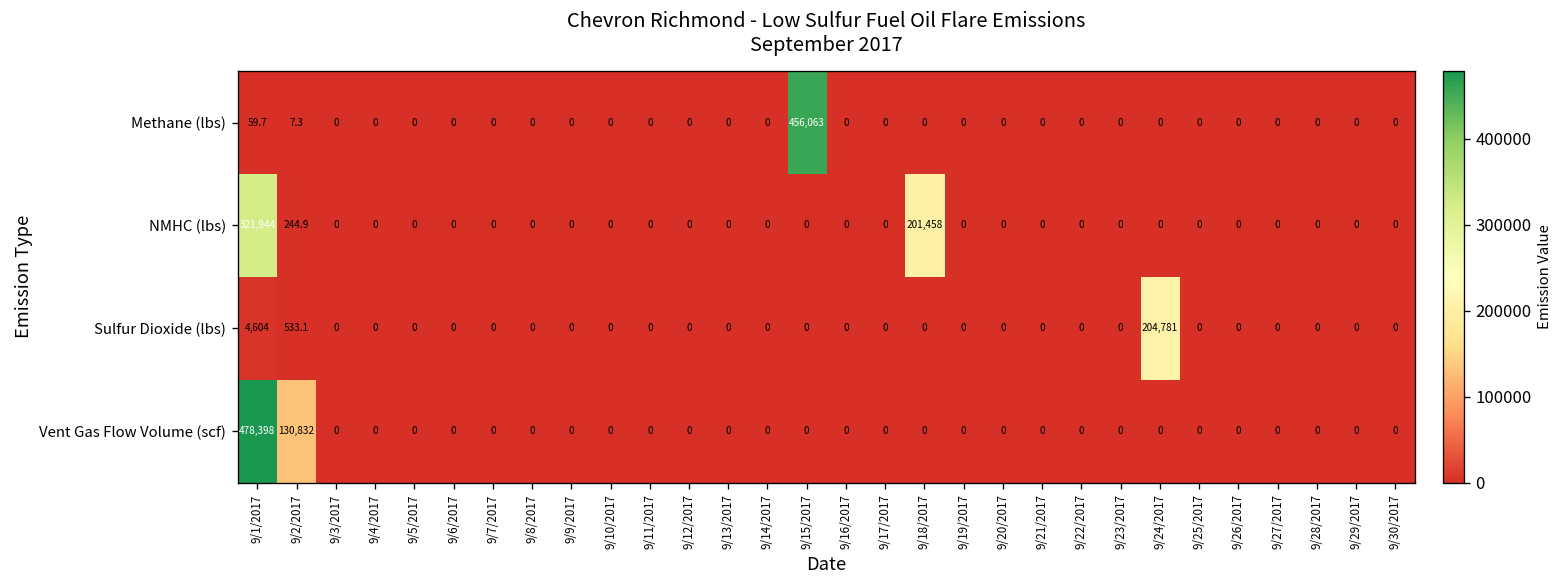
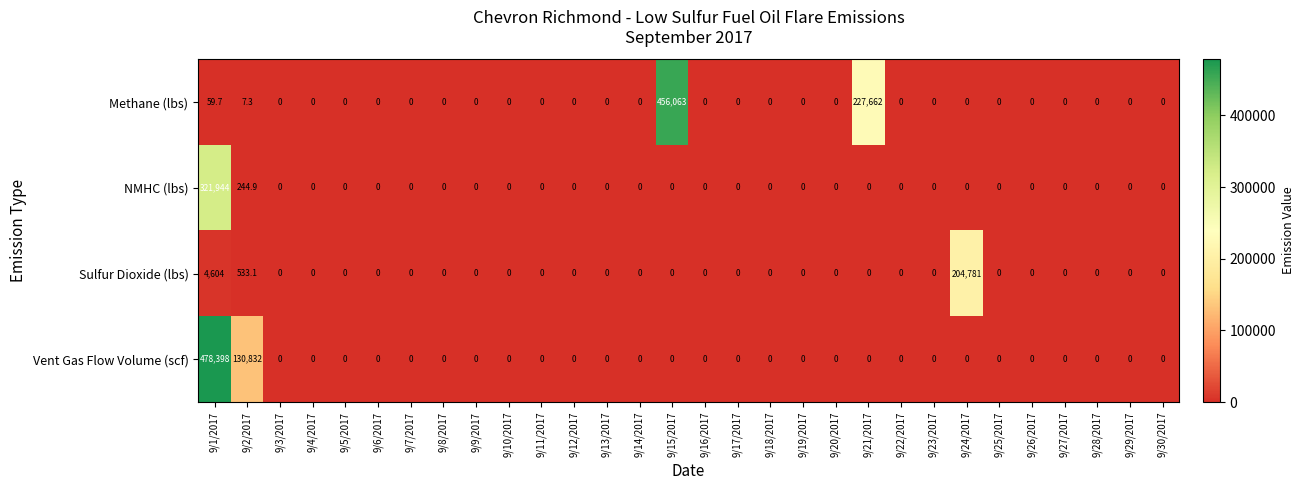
  {
    "Methane (lbs)": {
      "9/1/2017": "59.7",
      "9/2/2017": "7.3",
      "9/3/2017": "0",
      "9/4/2017": "0",
      "9/5/2017": "0",
      "9/6/2017": "0",
      "9/7/2017": "0",
      "9/8/2017": "0",
      "9/9/2017": "0",
      "9/10/2017": "0",
      "9/11/2017": "0",
      "9/12/2017": "0",
      "9/13/2017": "0",
      "9/14/2017": "0",
      "9/15/2017": "456,063",
      "9/16/2017": "0",
      "9/17/2017": "0",
      "9/18/2017": "0",
      "9/19/2017": "0",
      "9/20/2017": "0",
-     "9/21/2017": "0",
+     "9/21/2017": "227,662",
      "9/22/2017": "0",
      "9/23/2017": "0",
      "9/24/2017": "0",
      "9/25/2017": "0",
      "9/26/2017": "0",
      "9/27/2017": "0",
      "9/28/2017": "0",
      "9/29/2017": "0",
      "9/30/2017": "0"
    },
    "NMHC (lbs)": {
      "9/1/2017": "321,944",
      "9/2/2017": "244.9",
      "9/3/2017": "0",
      "9/4/2017": "0",
      "9/5/2017": "0",
      "9/6/2017": "0",
      "9/7/2017": "0",
      "9/8/2017": "0",
      "9/9/2017": "0",
      "9/10/2017": "0",
      "9/11/2017": "0",
      "9/12/2017": "0",
      "9/13/2017": "0",
      "9/14/2017": "0",
      "9/15/2017": "0",
      "9/16/2017": "0",
      "9/17/2017": "0",
-     "9/18/2017": "201,458",
+     "9/18/2017": "0",
      "9/19/2017": "0",
      "9/20/2017": "0",
      "9/21/2017": "0",
      "9/22/2017": "0",
      "9/23/2017": "0",
      "9/24/2017": "0",
      "9/25/2017": "0",
      "9/26/2017": "0",
      "9/27/2017": "0",
      "9/28/2017": "0",
      "9/29/2017": "0",
      "9/30/2017": "0"
    },
    "Sulfur Dioxide (lbs)": {
      "9/1/2017": "4,604",
      "9/2/2017": "533.1",
      "9/3/2017": "0",
      "9/4/2017": "0",
      "9/5/2017": "0",
      "9/6/2017": "0",
      "9/7/2017": "0",
      "9/8/2017": "0",
      "9/9/2017": "0",
      "9/10/2017": "0",
      "9/11/2017": "0",
      "9/12/2017": "0",
      "9/13/2017": "0",
      "9/14/2017": "0",
      "9/15/2017": "0",
      "9/16/2017": "0",
      "9/17/2017": "0",
      "9/18/2017": "0",
      "9/19/2017": "0",
      "9/20/2017": "0",
      "9/21/2017": "0",
      "9/22/2017": "0",
      "9/23/2017": "0",
      "9/24/2017": "204,781",
      "9/25/2017": "0",
      "9/26/2017": "0",
      "9/27/2017": "0",
      "9/28/2017": "0",
      "9/29/2017": "0",
      "9/30/2017": "0"
    },
    "Vent Gas Flow Volume (scf)": {
      "9/1/2017": "478,398",
      "9/2/2017": "130,832",
      "9/3/2017": "0",
      "9/4/2017": "0",
      "9/5/2017": "0",
      "9/6/2017": "0",
      "9/7/2017": "0",
      "9/8/2017": "0",
      "9/9/2017": "0",
      "9/10/2017": "0",
      "9/11/2017": "0",
      "9/12/2017": "0",
      "9/13/2017": "0",
      "9/14/2017": "0",
      "9/15/2017": "0",
      "9/16/2017": "0",
      "9/17/2017": "0",
      "9/18/2017": "0",
      "9/19/2017": "0",
      "9/20/2017": "0",
      "9/21/2017": "0",
      "9/22/2017": "0",
      "9/23/2017": "0",
      "9/24/2017": "0",
      "9/25/2017": "0",
      "9/26/2017": "0",
      "9/27/2017": "0",
      "9/28/2017": "0",
      "9/29/2017": "0",
      "9/30/2017": "0"
    }
  }
